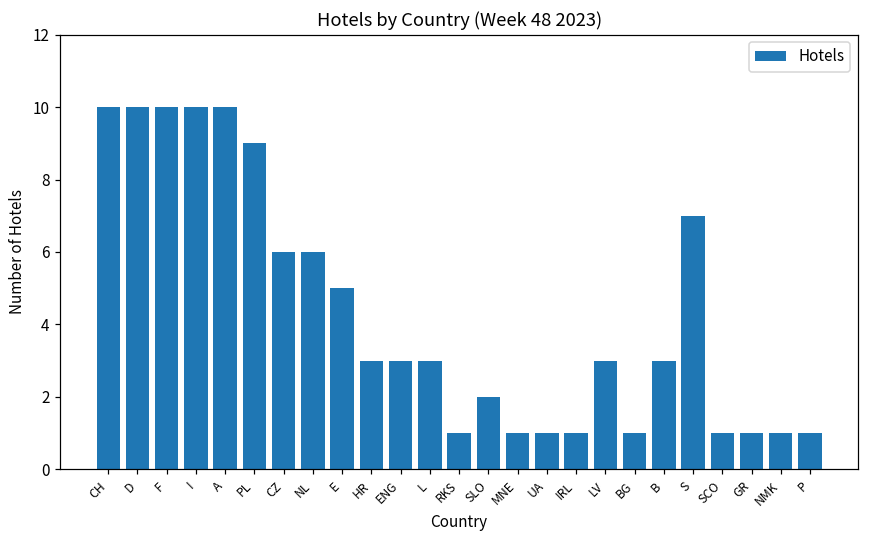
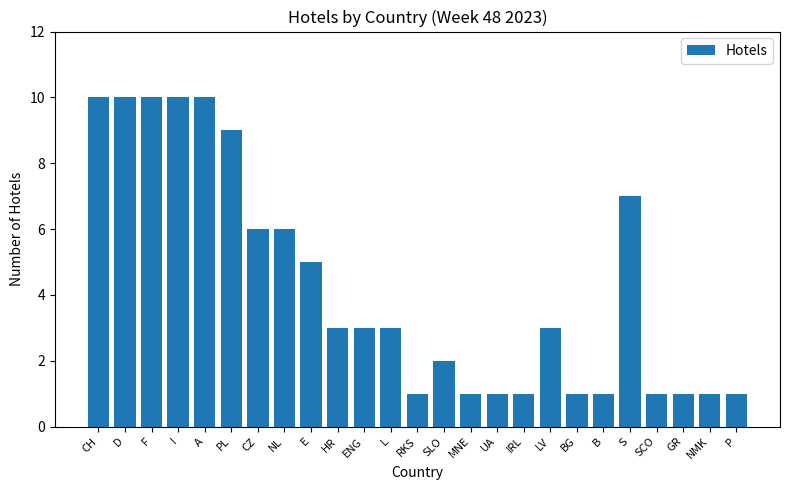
  {
    "CH": 10,
    "D": 10,
    "F": 10,
    "I": 10,
    "A": 10,
    "PL": 9,
    "CZ": 6,
    "NL": 6,
    "E": 5,
    "HR": 3,
    "ENG": 3,
    "L": 3,
    "RKS": 1,
    "SLO": 2,
    "MNE": 1,
    "UA": 1,
    "IRL": 1,
    "LV": 3,
    "BG": 1,
-   "B": 3,
+   "B": 1,
    "S": 7,
    "SCO": 1,
    "GR": 1,
    "NMK": 1,
    "P": 1
  }
